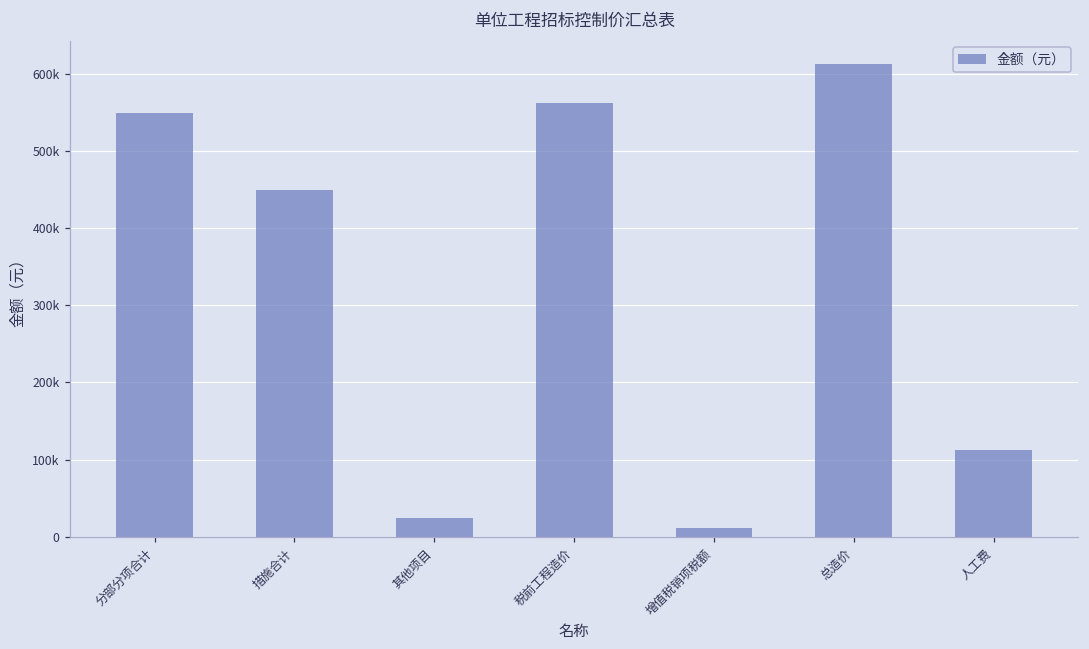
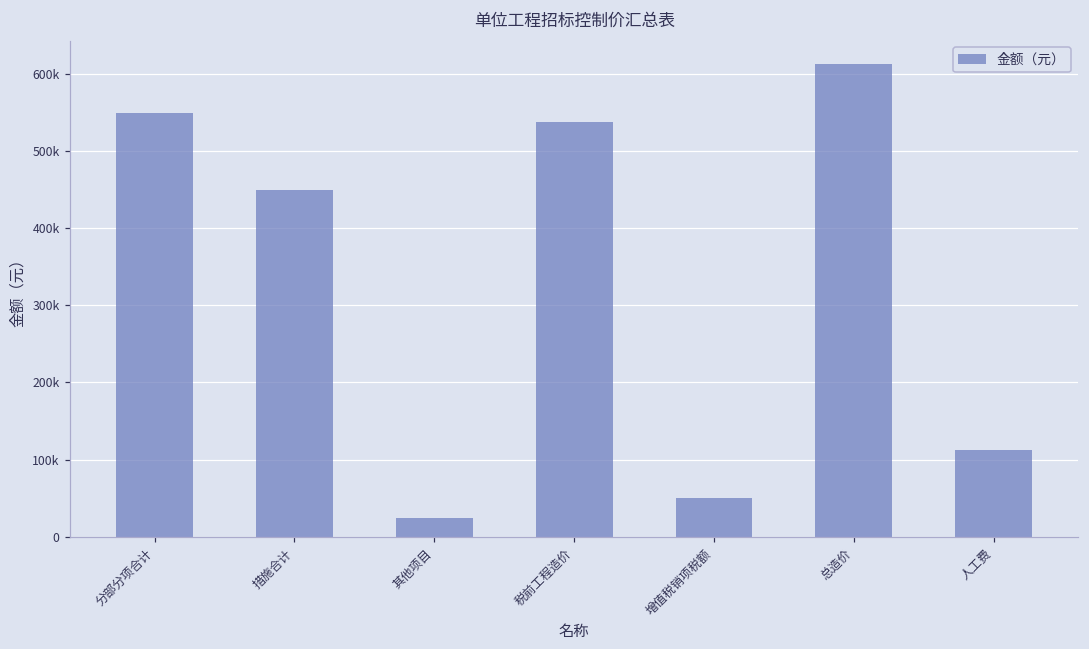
  {
    "分部分项合计": 550000,
    "措施合计": 450000,
    "其他项目": 20000,
-   "税前工程造价": 560000,
-   "增值税销项税额": 10000,
+   "税前工程造价": 540000,
+   "增值税销项税额": 50000,
    "总造价": 610000,
    "人工费": 110000
  }
